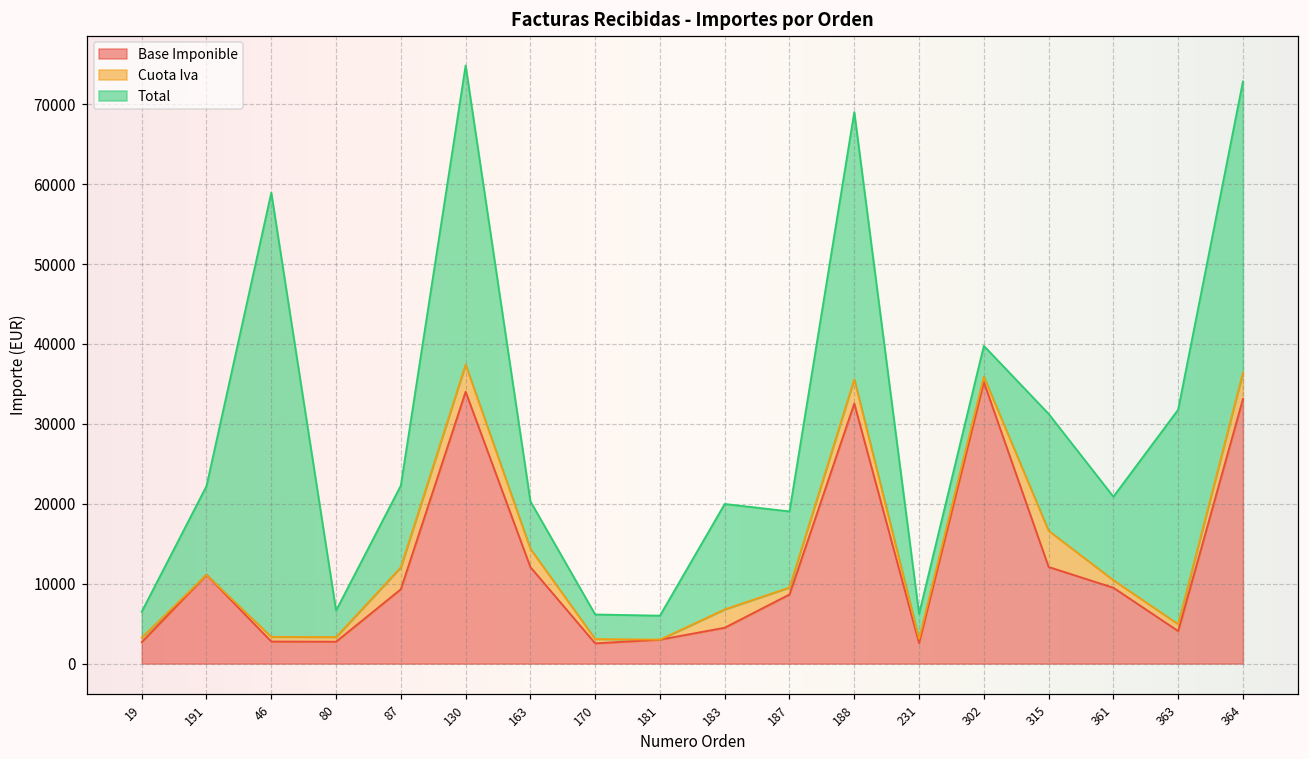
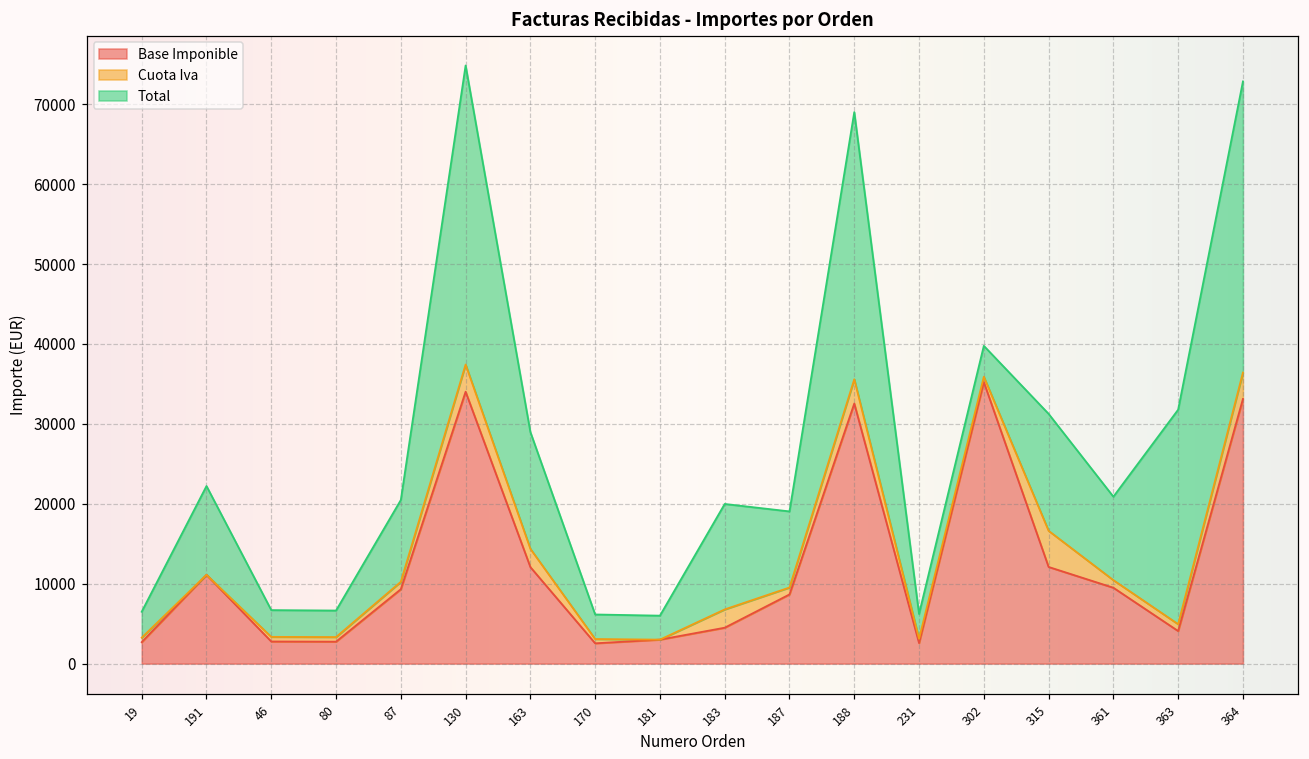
  {
    "Base Imponible": {
      "19": 3000,
      "46": 3000,
      "80": 3000,
      "87": 9000,
      "130": 34000,
      "163": 12000,
      "170": 3000,
      "183": 4000,
      "187": 9000,
      "188": 33000,
      "231": 3000,
      "302": 35000,
      "315": 12000,
      "361": 9000,
      "363": 4000,
      "364": 33000
    },
    "Cuota Iva": {
      "19": 1000,
      "46": 1000,
      "80": 1000,
-     "87": 3000,
+     "87": 1000,
      "130": 3000,
      "163": 2000,
      "170": 1000,
      "183": 2000,
      "187": 1000,
      "188": 3000,
      "231": 1000,
      "302": 1000,
      "315": 5000,
      "361": 1000,
      "363": 1000,
      "364": 3000
    },
    "Total": {
      "19": 3000,
      "191": 11000,
-     "46": 56000,
+     "46": 3000,
      "80": 3000,
      "87": 10000,
      "130": 37000,
-     "163": 6000,
+     "163": 15000,
      "170": 3000,
      "181": 3000,
      "183": 13000,
      "187": 10000,
      "188": 33000,
      "231": 3000,
      "302": 4000,
      "315": 15000,
      "361": 10000,
      "363": 27000,
      "364": 36000
    }
  }
